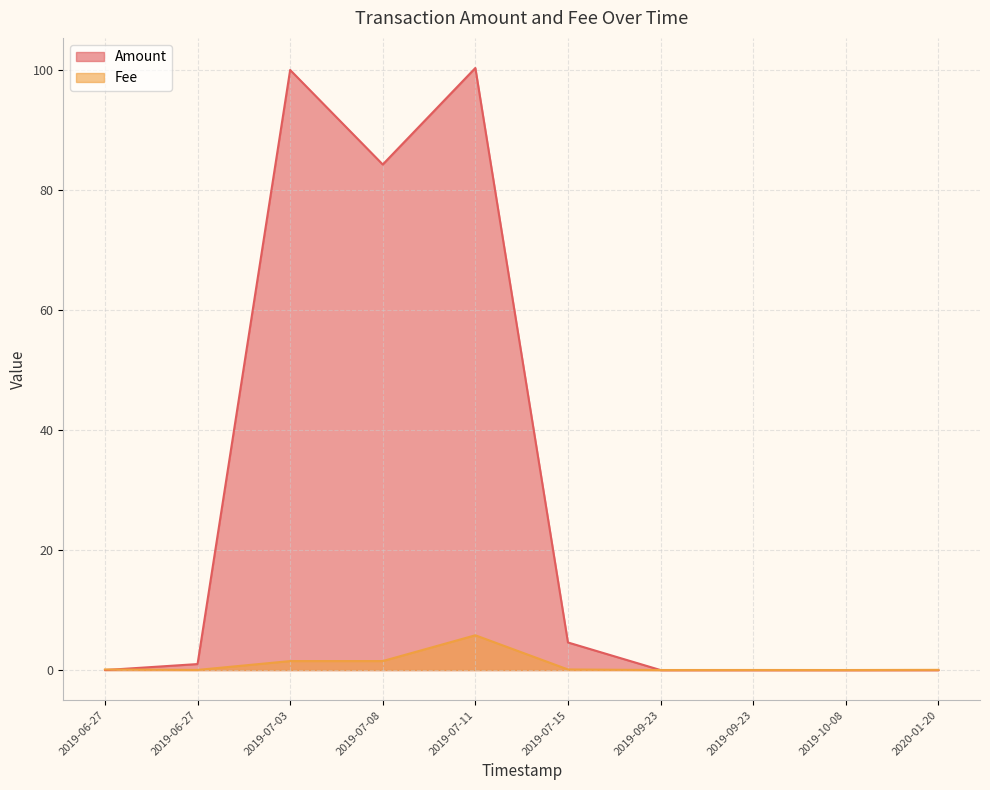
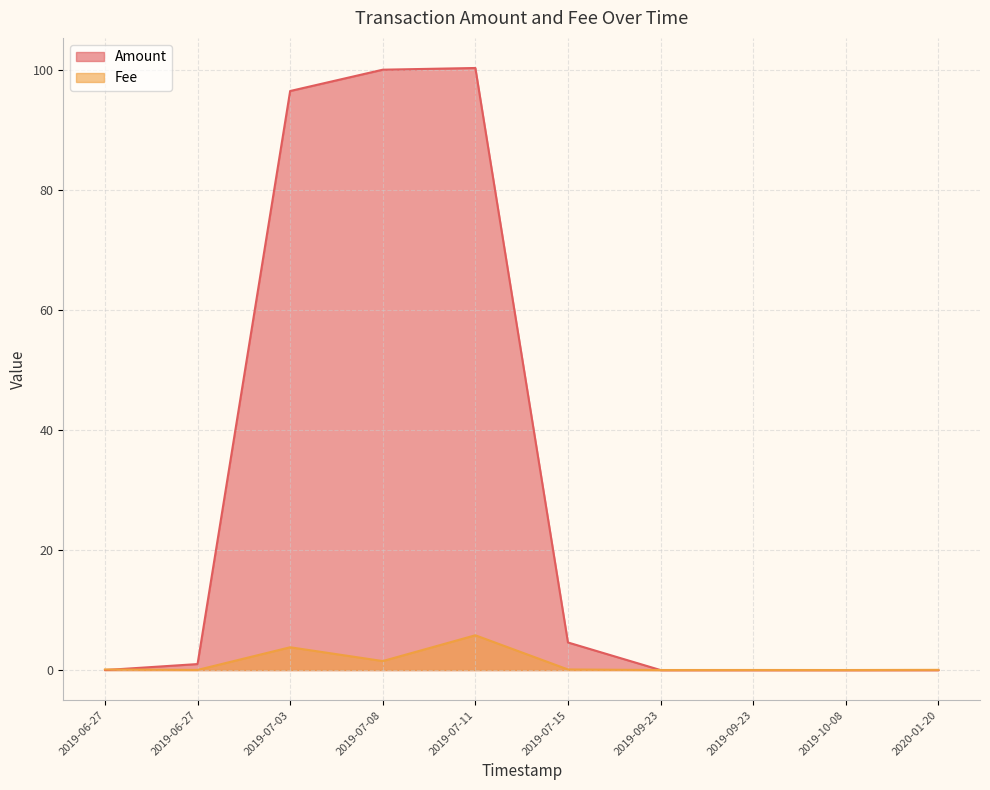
  {
    "Amount": {
-     "2019-07-03": 100,
-     "2019-07-08": 84,
+     "2019-07-03": 97,
+     "2019-07-08": 100,
      "2019-07-11": 100,
      "2019-07-15": 5
    },
    "Fee": {
-     "2019-07-03": 2,
+     "2019-07-03": 4,
      "2019-07-08": 2,
      "2019-07-11": 6,
      "2019-07-15": 0
    }
  }
